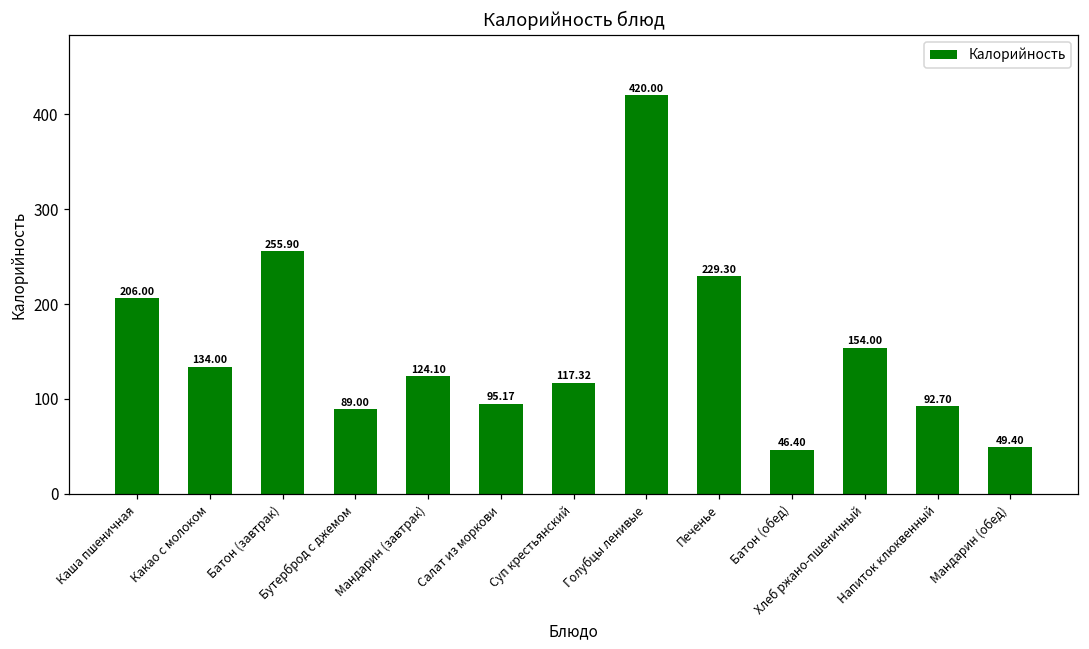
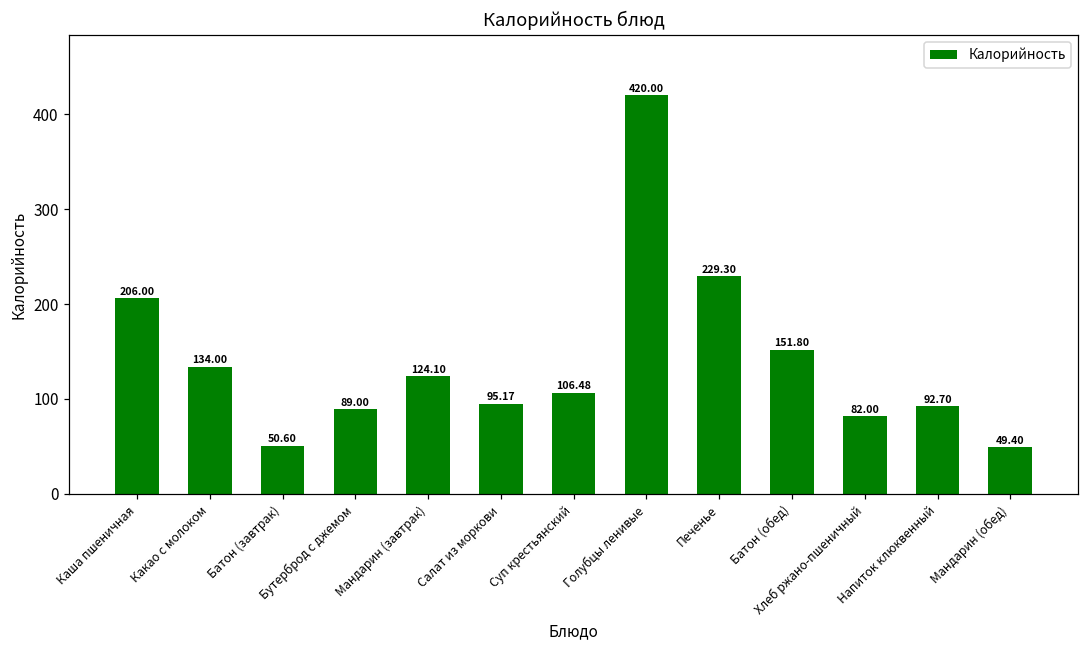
  {
    "Каша пшеничная": 206.00,
    "Какао с молоком": 134.00,
-   "Батон (завтрак)": 255.90,
+   "Батон (завтрак)": 50.60,
    "Бутерброд с джемом": 89.00,
    "Мандарин (завтрак)": 124.10,
    "Салат из моркови": 95.17,
-   "Суп крестьянский": 117.32,
+   "Суп крестьянский": 106.48,
    "Голубцы ленивые": 420.00,
    "Печенье": 229.30,
-   "Батон (обед)": 46.40,
-   "Хлеб ржано-пшеничный": 154.00,
+   "Батон (обед)": 151.80,
+   "Хлеб ржано-пшеничный": 82.00,
    "Напиток клюквенный": 92.70,
    "Мандарин (обед)": 49.40
  }
